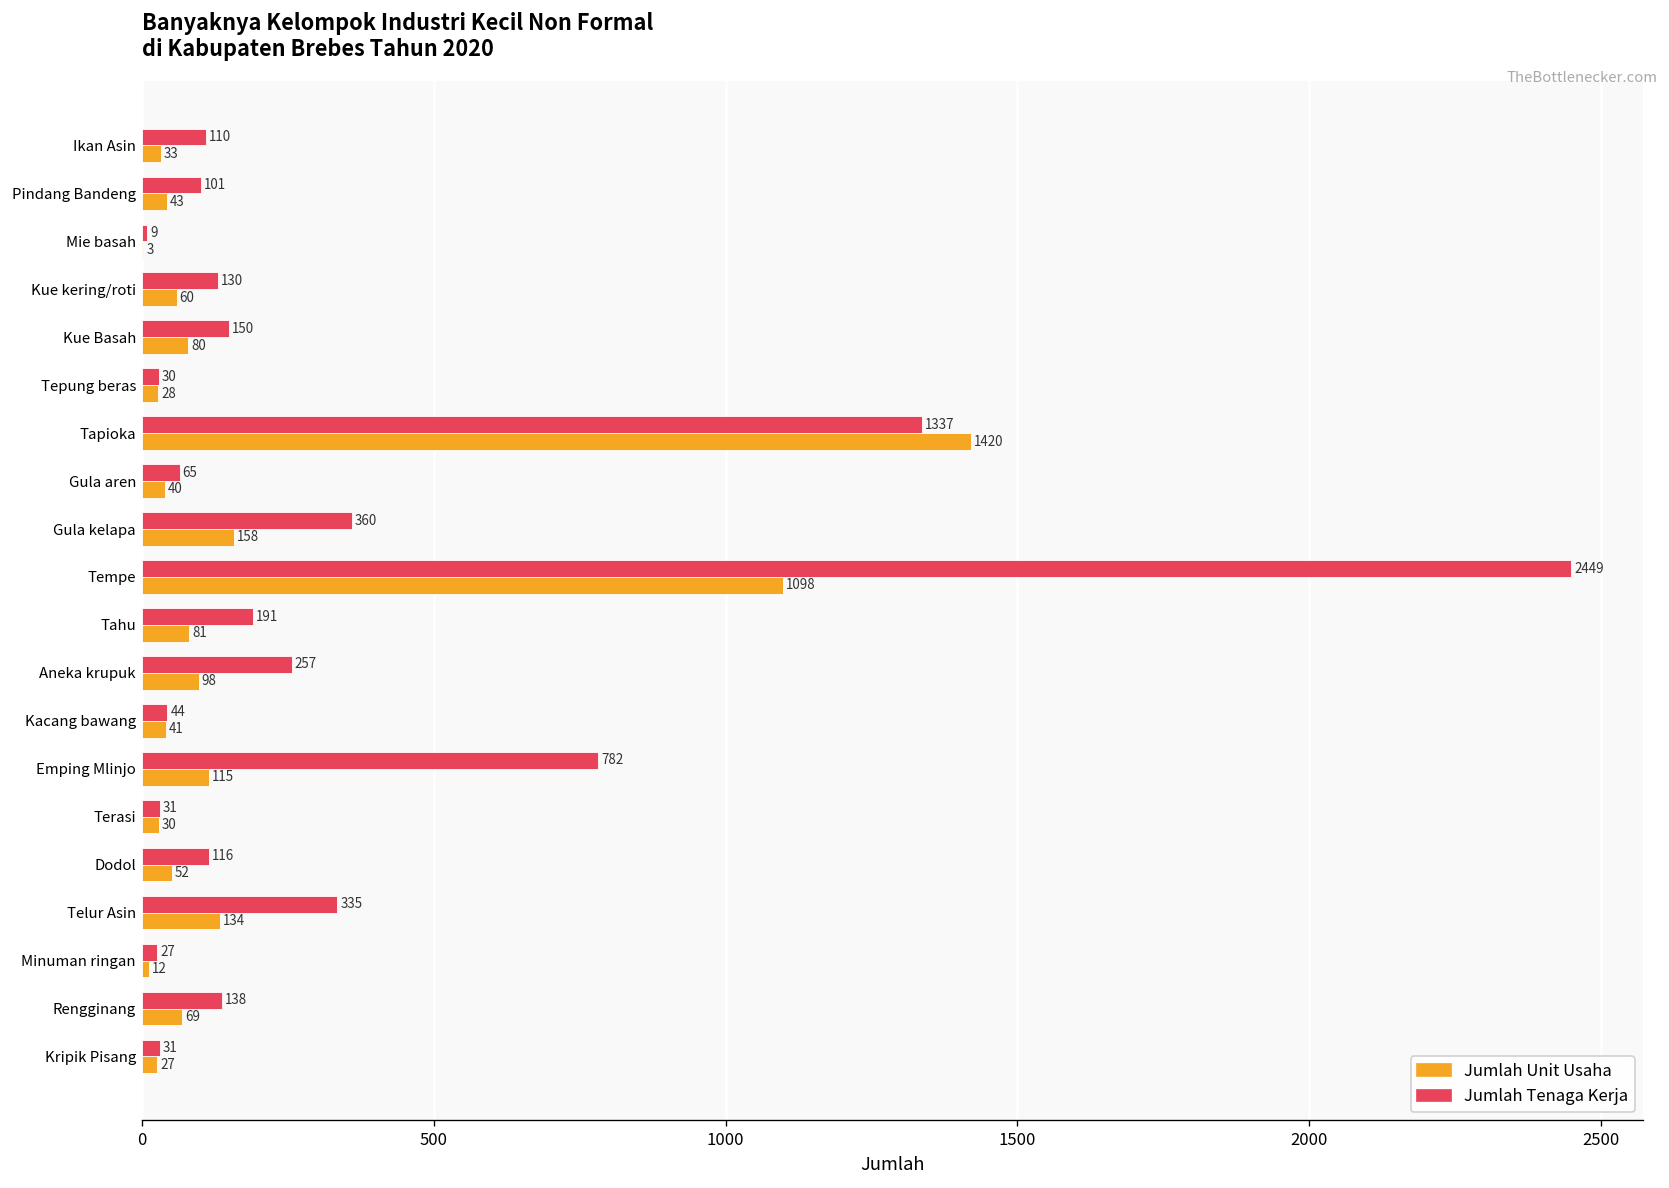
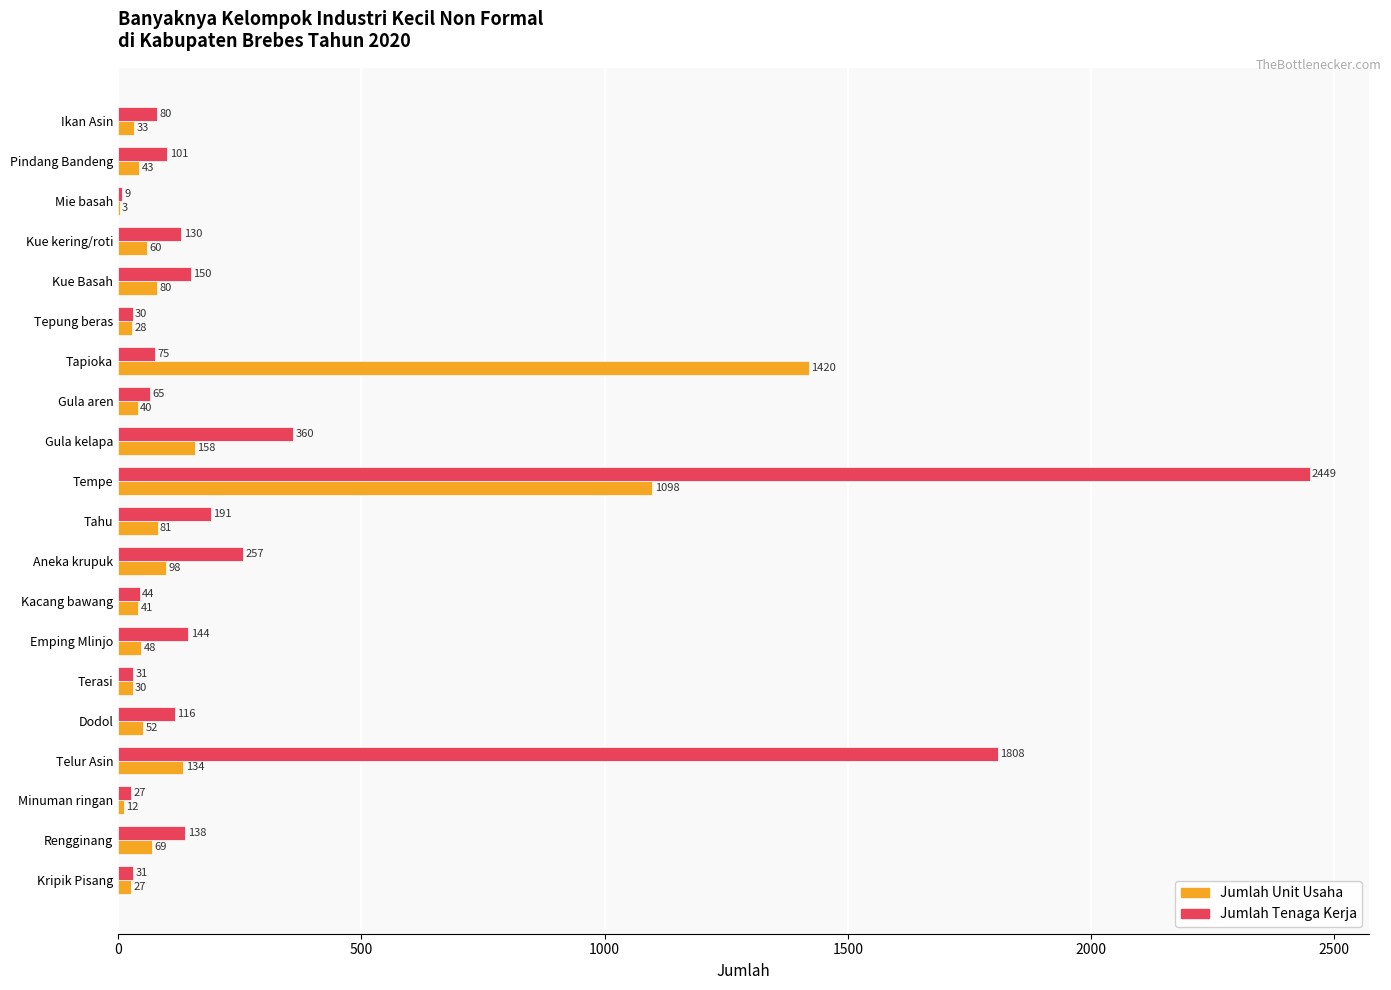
  {
    "Jumlah Unit Usaha": {
      "Ikan Asin": 33,
      "Pindang Bandeng": 43,
      "Mie basah": 3,
      "Kue kering/roti": 60,
      "Kue Basah": 80,
      "Tepung beras": 28,
      "Tapioka": 1420,
      "Gula aren": 40,
      "Gula kelapa": 158,
      "Tempe": 1098,
      "Tahu": 81,
      "Aneka krupuk": 98,
      "Kacang bawang": 41,
-     "Emping Mlinjo": 115,
+     "Emping Mlinjo": 48,
      "Terasi": 30,
      "Dodol": 52,
      "Telur Asin": 134,
      "Minuman ringan": 12,
      "Rengginang": 69,
      "Kripik Pisang": 27
    },
    "Jumlah Tenaga Kerja": {
-     "Ikan Asin": 110,
+     "Ikan Asin": 80,
      "Pindang Bandeng": 101,
      "Mie basah": 9,
      "Kue kering/roti": 130,
      "Kue Basah": 150,
      "Tepung beras": 30,
-     "Tapioka": 1337,
+     "Tapioka": 75,
      "Gula aren": 65,
      "Gula kelapa": 360,
      "Tempe": 2449,
      "Tahu": 191,
      "Aneka krupuk": 257,
      "Kacang bawang": 44,
-     "Emping Mlinjo": 782,
+     "Emping Mlinjo": 144,
      "Terasi": 31,
      "Dodol": 116,
-     "Telur Asin": 335,
+     "Telur Asin": 1808,
      "Minuman ringan": 27,
      "Rengginang": 138,
      "Kripik Pisang": 31
    }
  }
